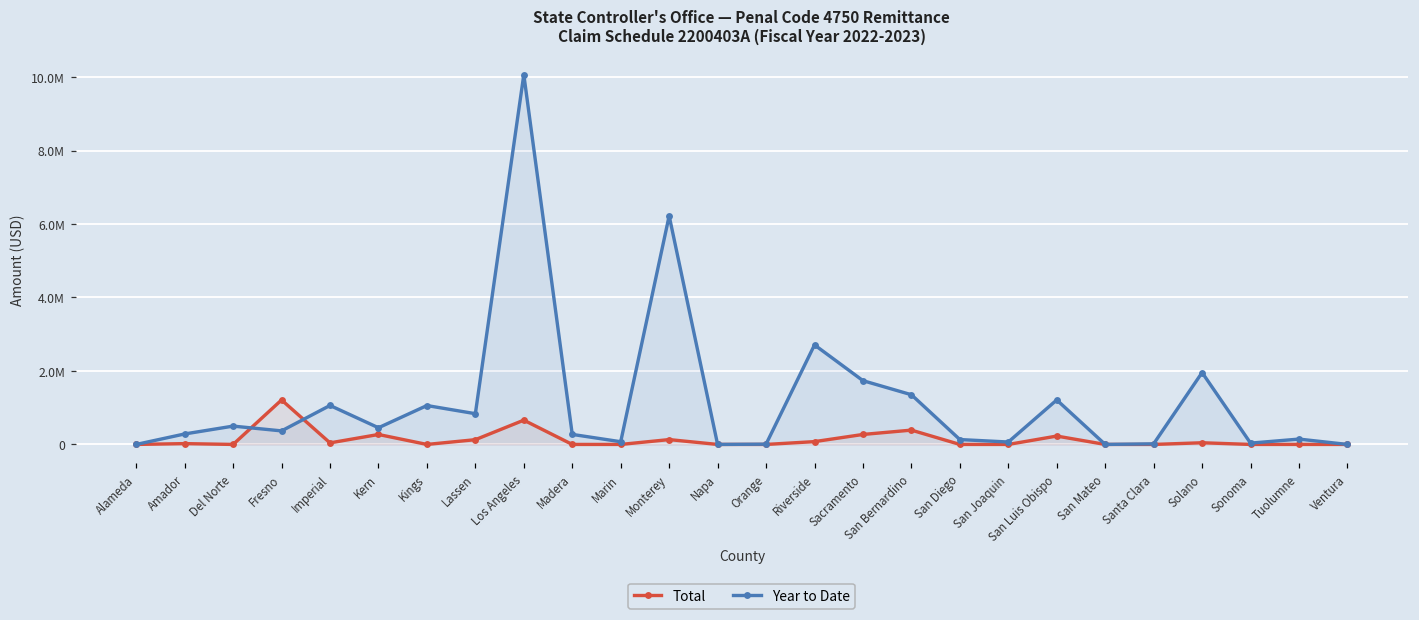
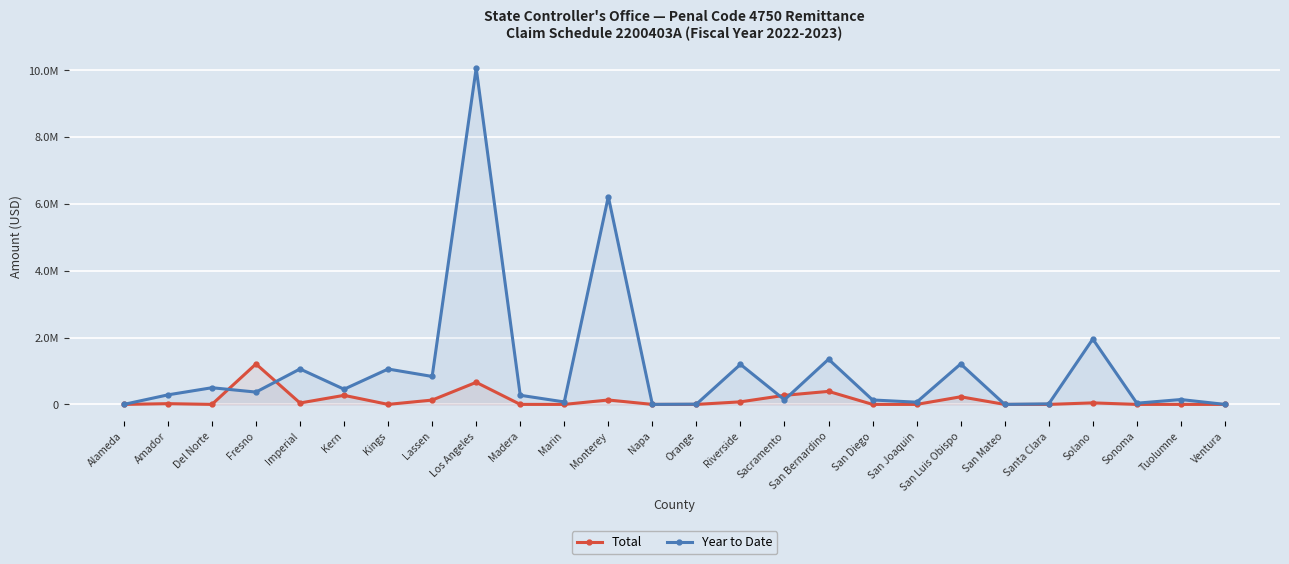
  {
    "Total": {
      "Amador": 0,
      "Del Norte": 0,
      "Fresno": 1200000,
      "Imperial": 0,
      "Kern": 300000,
      "Kings": 0,
      "Lassen": 100000,
      "Los Angeles": 700000,
      "Madera": 0,
      "Monterey": 100000,
      "Riverside": 100000,
      "Sacramento": 300000,
      "San Bernardino": 400000,
      "San Diego": 0,
      "San Luis Obispo": 200000,
      "Solano": 0,
      "Tuolumne": 0
    },
    "Year to Date": {
      "Amador": 300000,
      "Del Norte": 500000,
      "Fresno": 400000,
      "Imperial": 1100000,
      "Kern": 500000,
      "Kings": 1100000,
      "Lassen": 800000,
      "Los Angeles": 10100000,
      "Madera": 300000,
      "Monterey": 6200000,
-     "Riverside": 2700000,
-     "Sacramento": 1700000,
+     "Riverside": 1200000,
+     "Sacramento": 100000,
      "San Bernardino": 1400000,
      "San Diego": 100000,
      "San Luis Obispo": 1200000,
      "Solano": 2000000,
      "Tuolumne": 100000
    }
  }
